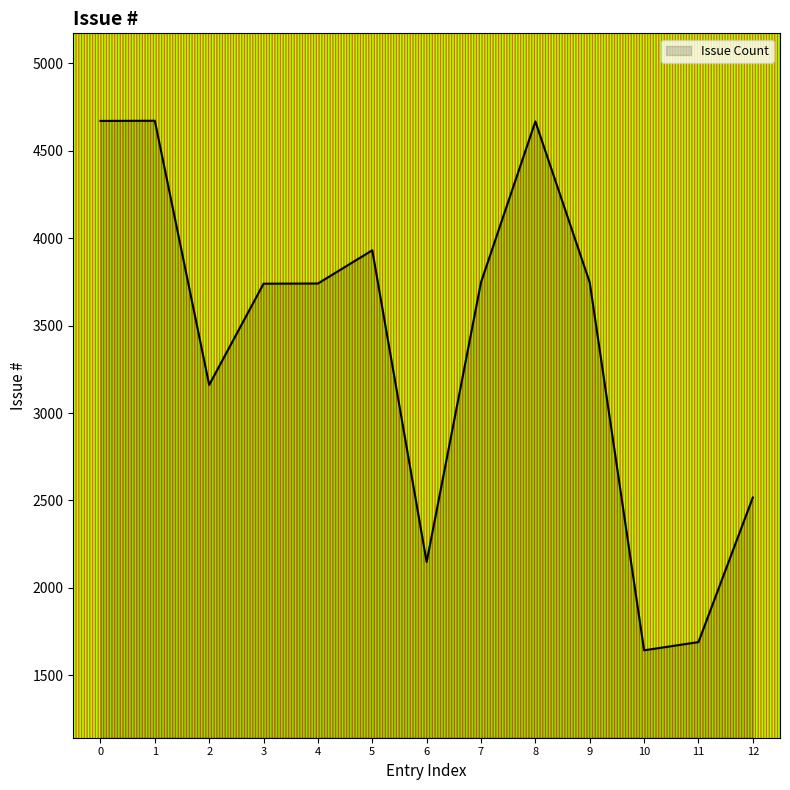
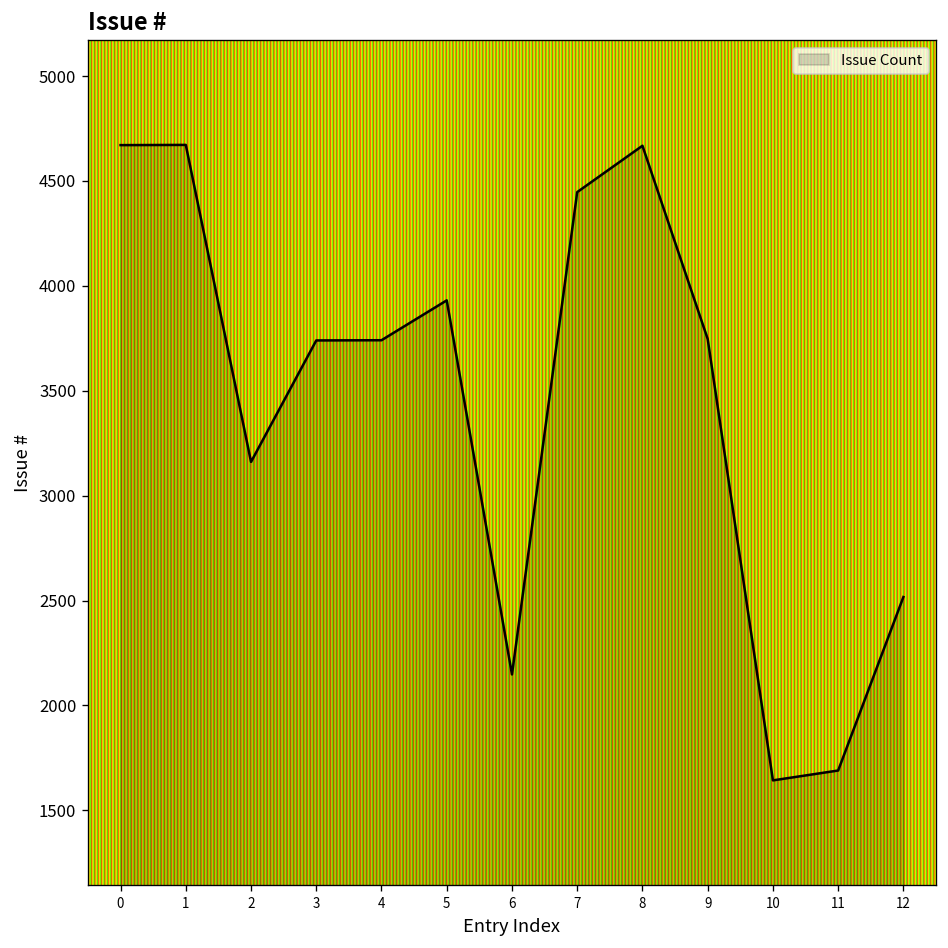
  {
    "0": 4670,
    "1": 4670,
    "2": 3160,
    "3": 3740,
    "4": 3740,
    "5": 3930,
    "6": 2150,
-   "7": 3750,
+   "7": 4450,
    "8": 4670,
    "9": 3750,
    "10": 1640,
    "11": 1690,
    "12": 2520
  }
